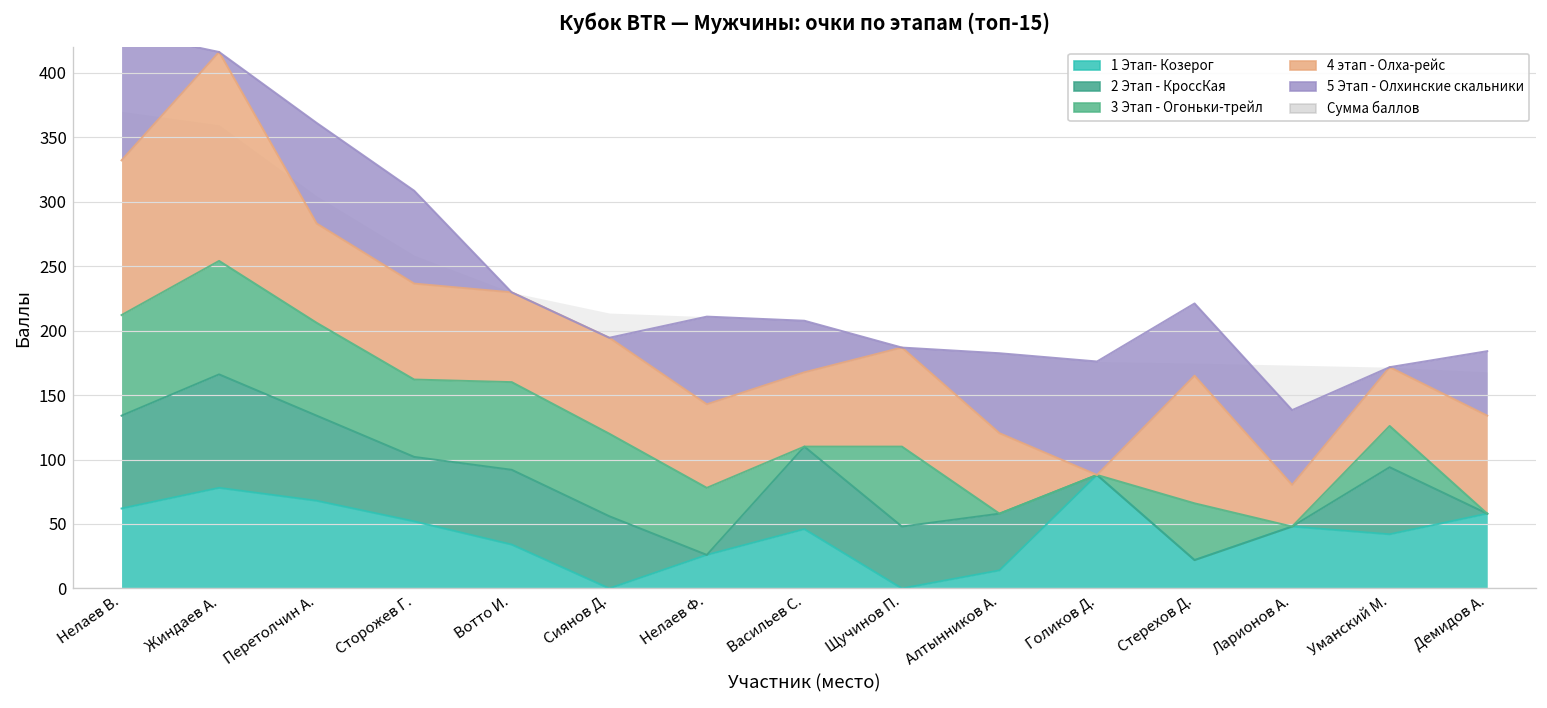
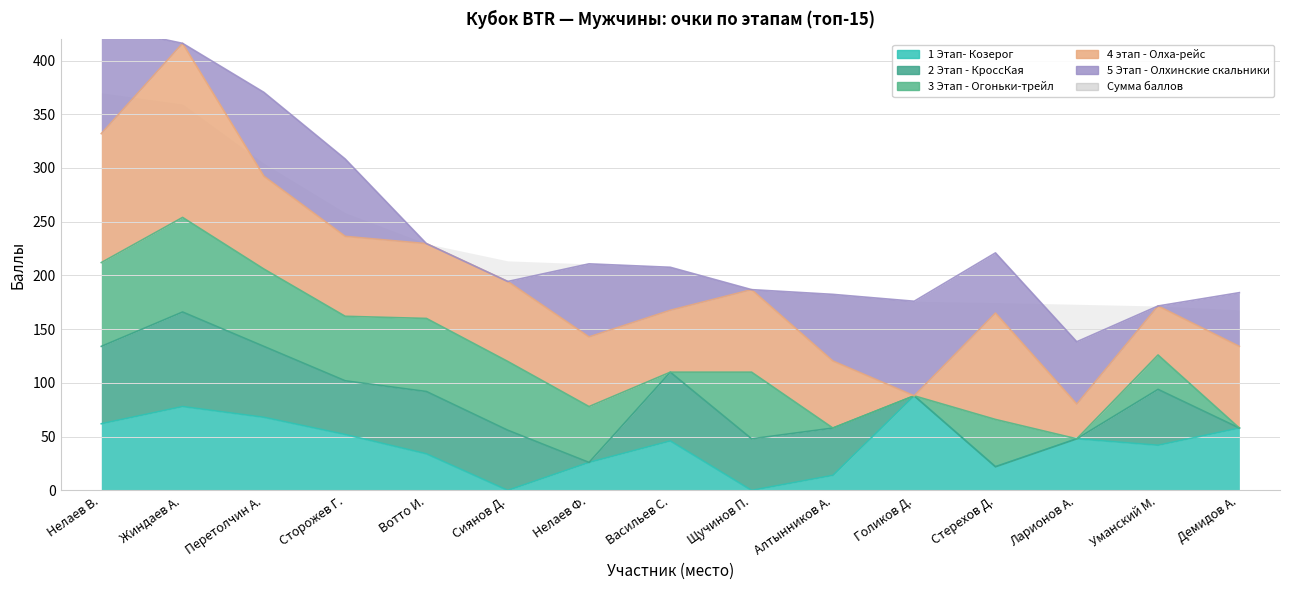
  {
    "4 этап - Олха-рейс": {
      "Нелаев В.": 120,
-     "Перетолчин А.": 77,
+     "Перетолчин А.": 86,
      "Сторожев Г.": 74,
      "Нелаев Ф.": 65,
      "Васильев С.": 58,
      "Алтынников А.": 62,
      "Стерехов Д.": 99,
      "Ларионов А.": 32,
      "Демидов А.": 76
    }
  }
